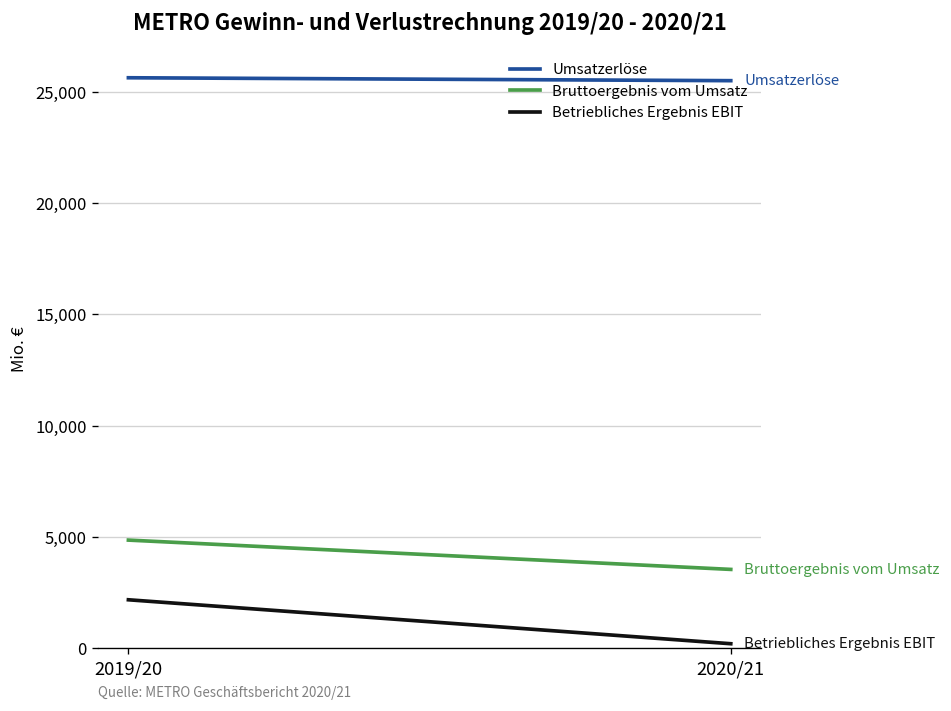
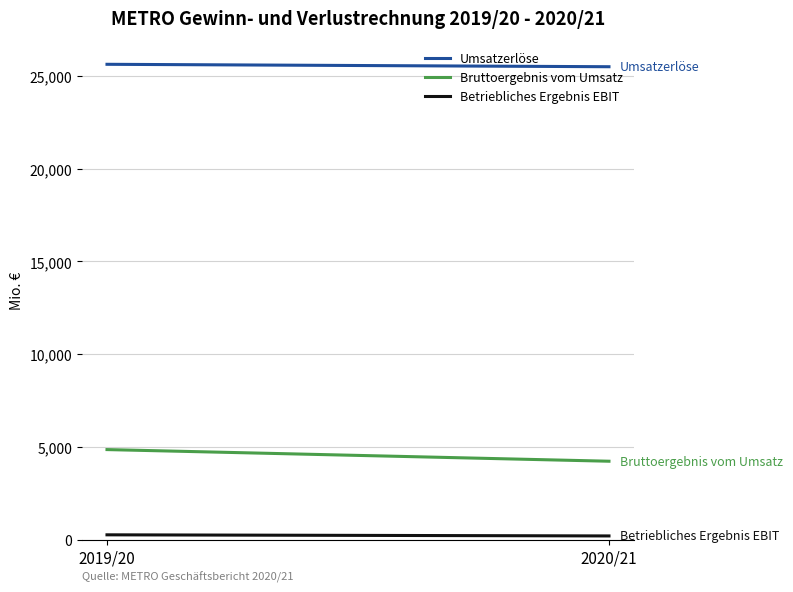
  {
    "Umsatzerlöse": {
      "2019/20": "25,600",
      "2020/21": "25,500"
    },
    "Bruttoergebnis vom Umsatz": {
      "2019/20": "4,900",
-     "2020/21": "3,500"
+     "2020/21": "4,200"
    },
    "Betriebliches Ergebnis EBIT": {
-     "2019/20": "2,200",
+     "2019/20": "300",
      "2020/21": "200"
    }
  }
